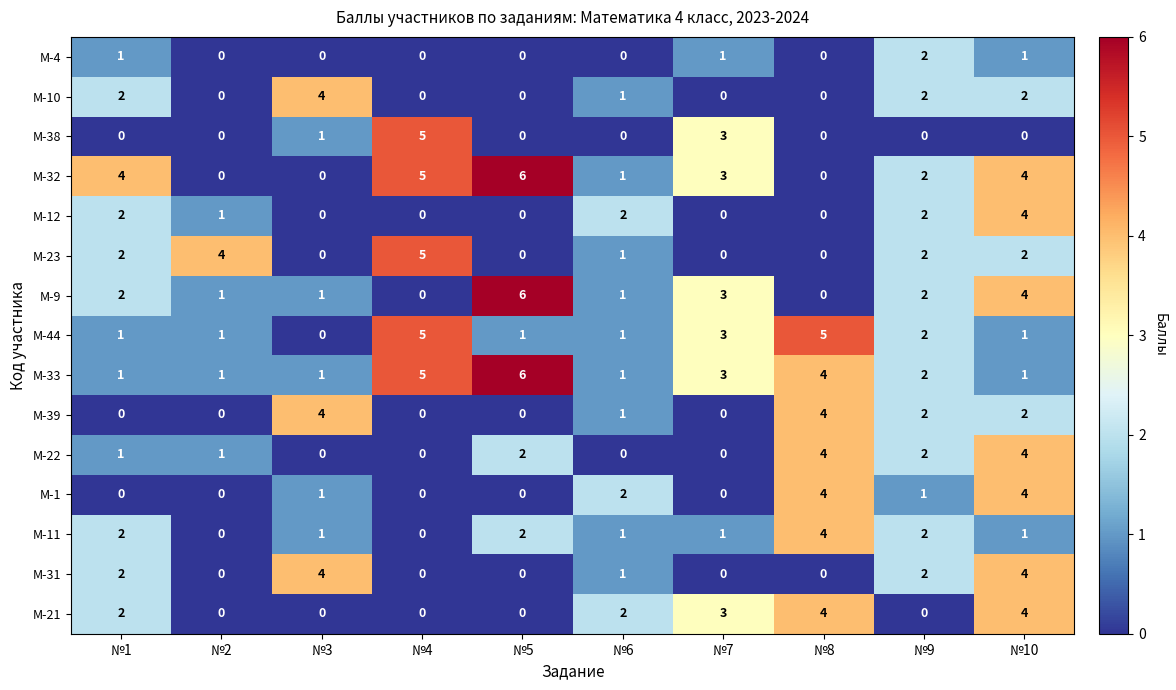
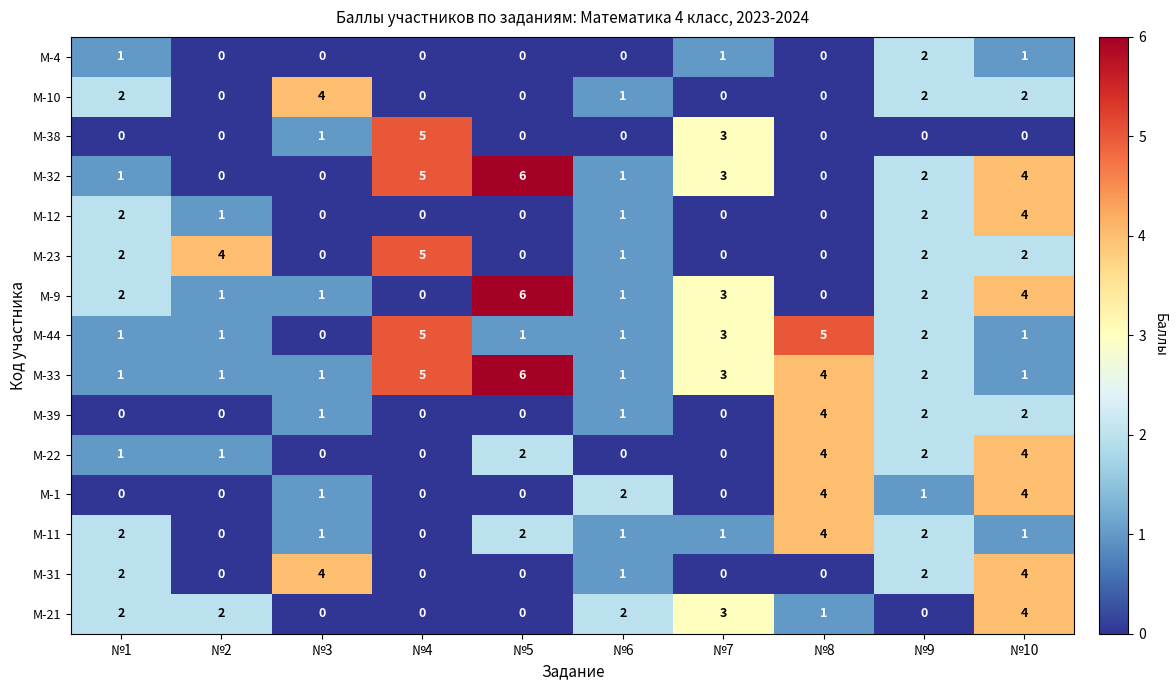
  {
    "М-4": {
      "№1": 1,
      "№2": 0,
      "№3": 0,
      "№4": 0,
      "№5": 0,
      "№6": 0,
      "№7": 1,
      "№8": 0,
      "№9": 2,
      "№10": 1
    },
    "М-10": {
      "№1": 2,
      "№2": 0,
      "№3": 4,
      "№4": 0,
      "№5": 0,
      "№6": 1,
      "№7": 0,
      "№8": 0,
      "№9": 2,
      "№10": 2
    },
    "М-38": {
      "№1": 0,
      "№2": 0,
      "№3": 1,
      "№4": 5,
      "№5": 0,
      "№6": 0,
      "№7": 3,
      "№8": 0,
      "№9": 0,
      "№10": 0
    },
    "М-32": {
-     "№1": 4,
+     "№1": 1,
      "№2": 0,
      "№3": 0,
      "№4": 5,
      "№5": 6,
      "№6": 1,
      "№7": 3,
      "№8": 0,
      "№9": 2,
      "№10": 4
    },
    "М-12": {
      "№1": 2,
      "№2": 1,
      "№3": 0,
      "№4": 0,
      "№5": 0,
-     "№6": 2,
+     "№6": 1,
      "№7": 0,
      "№8": 0,
      "№9": 2,
      "№10": 4
    },
    "М-23": {
      "№1": 2,
      "№2": 4,
      "№3": 0,
      "№4": 5,
      "№5": 0,
      "№6": 1,
      "№7": 0,
      "№8": 0,
      "№9": 2,
      "№10": 2
    },
    "М-9": {
      "№1": 2,
      "№2": 1,
      "№3": 1,
      "№4": 0,
      "№5": 6,
      "№6": 1,
      "№7": 3,
      "№8": 0,
      "№9": 2,
      "№10": 4
    },
    "М-44": {
      "№1": 1,
      "№2": 1,
      "№3": 0,
      "№4": 5,
      "№5": 1,
      "№6": 1,
      "№7": 3,
      "№8": 5,
      "№9": 2,
      "№10": 1
    },
    "М-33": {
      "№1": 1,
      "№2": 1,
      "№3": 1,
      "№4": 5,
      "№5": 6,
      "№6": 1,
      "№7": 3,
      "№8": 4,
      "№9": 2,
      "№10": 1
    },
    "М-39": {
      "№1": 0,
      "№2": 0,
-     "№3": 4,
+     "№3": 1,
      "№4": 0,
      "№5": 0,
      "№6": 1,
      "№7": 0,
      "№8": 4,
      "№9": 2,
      "№10": 2
    },
    "М-22": {
      "№1": 1,
      "№2": 1,
      "№3": 0,
      "№4": 0,
      "№5": 2,
      "№6": 0,
      "№7": 0,
      "№8": 4,
      "№9": 2,
      "№10": 4
    },
    "М-1": {
      "№1": 0,
      "№2": 0,
      "№3": 1,
      "№4": 0,
      "№5": 0,
      "№6": 2,
      "№7": 0,
      "№8": 4,
      "№9": 1,
      "№10": 4
    },
    "М-11": {
      "№1": 2,
      "№2": 0,
      "№3": 1,
      "№4": 0,
      "№5": 2,
      "№6": 1,
      "№7": 1,
      "№8": 4,
      "№9": 2,
      "№10": 1
    },
    "М-31": {
      "№1": 2,
      "№2": 0,
      "№3": 4,
      "№4": 0,
      "№5": 0,
      "№6": 1,
      "№7": 0,
      "№8": 0,
      "№9": 2,
      "№10": 4
    },
    "М-21": {
      "№1": 2,
-     "№2": 0,
+     "№2": 2,
      "№3": 0,
      "№4": 0,
      "№5": 0,
      "№6": 2,
      "№7": 3,
-     "№8": 4,
+     "№8": 1,
      "№9": 0,
      "№10": 4
    }
  }
